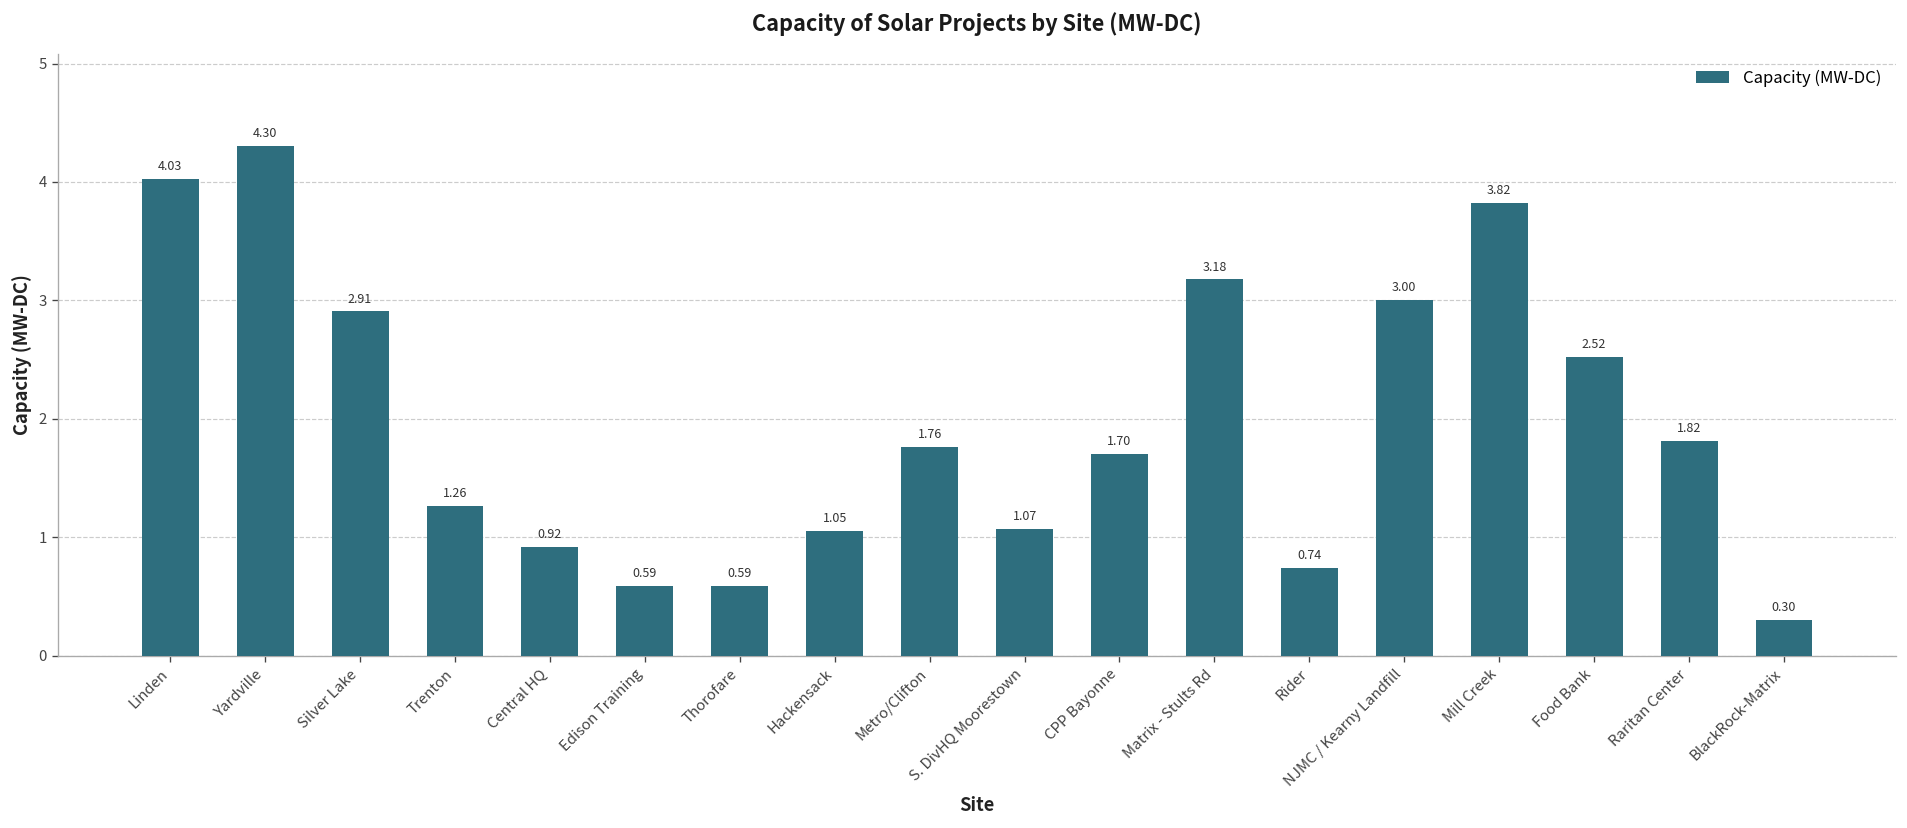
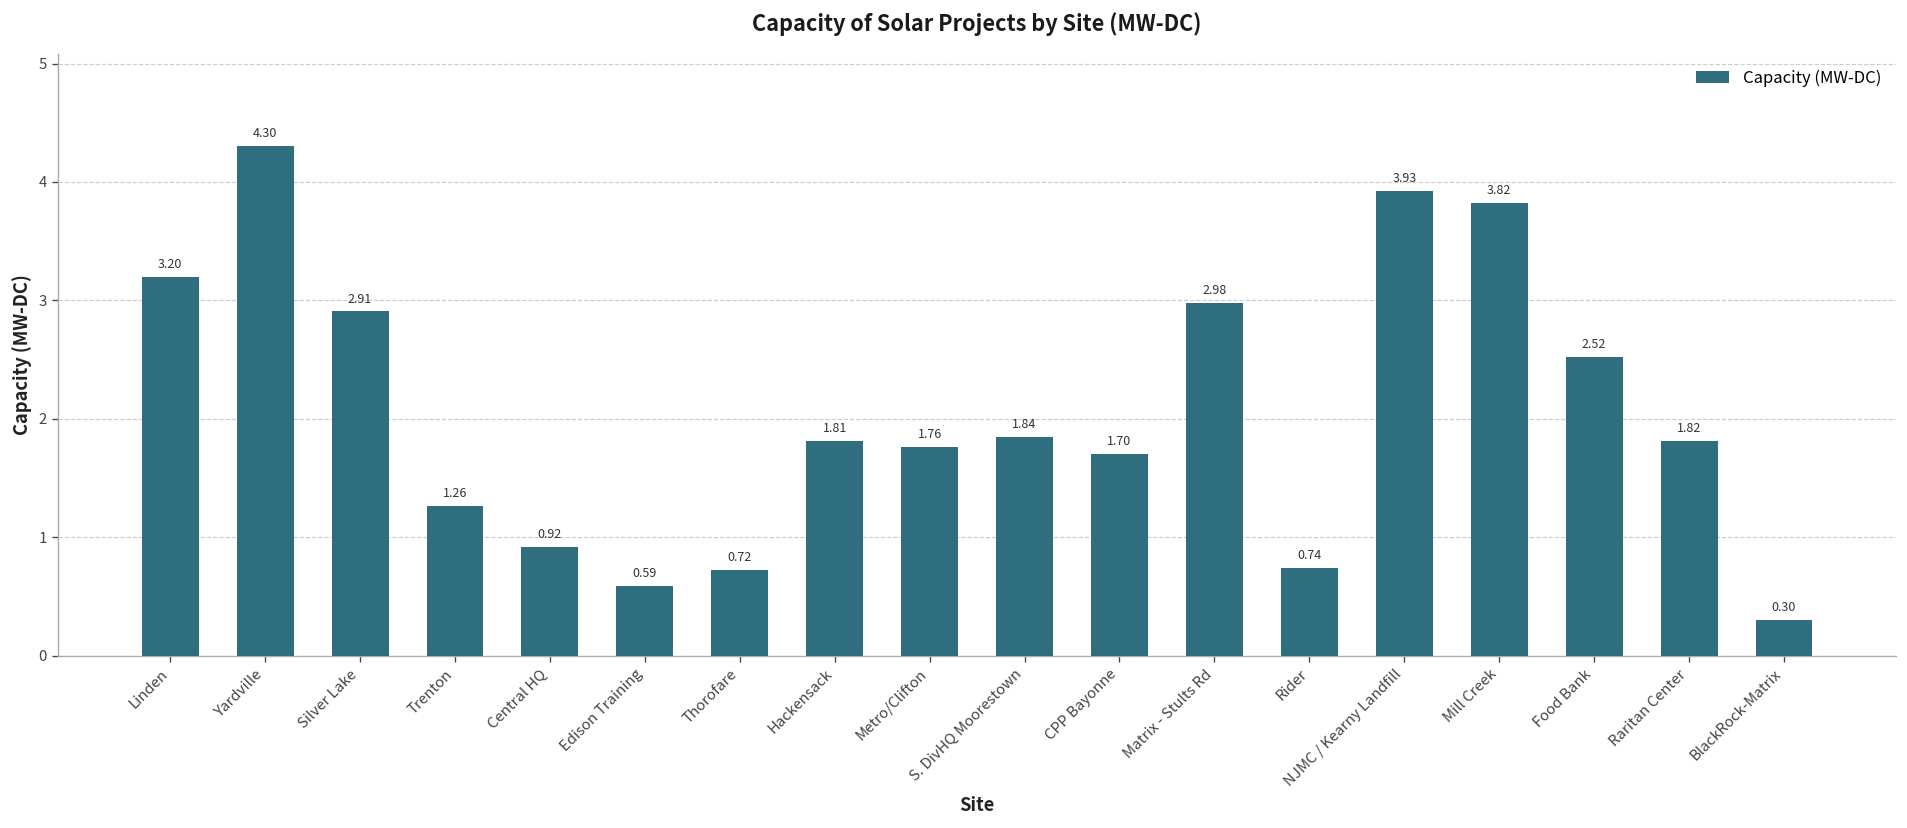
  {
-   "Linden": 4.03,
+   "Linden": 3.20,
    "Yardville": 4.30,
    "Silver Lake": 2.91,
    "Trenton": 1.26,
    "Central HQ": 0.92,
    "Edison Training": 0.59,
-   "Thorofare": 0.59,
-   "Hackensack": 1.05,
+   "Thorofare": 0.72,
+   "Hackensack": 1.81,
    "Metro/Clifton": 1.76,
-   "S. DivHQ Moorestown": 1.07,
+   "S. DivHQ Moorestown": 1.84,
    "CPP Bayonne": 1.70,
-   "Matrix - Stults Rd": 3.18,
+   "Matrix - Stults Rd": 2.98,
    "Rider": 0.74,
-   "NJMC / Kearny Landfill": 3.00,
+   "NJMC / Kearny Landfill": 3.93,
    "Mill Creek": 3.82,
    "Food Bank": 2.52,
    "Raritan Center": 1.82,
    "BlackRock-Matrix": 0.30
  }
